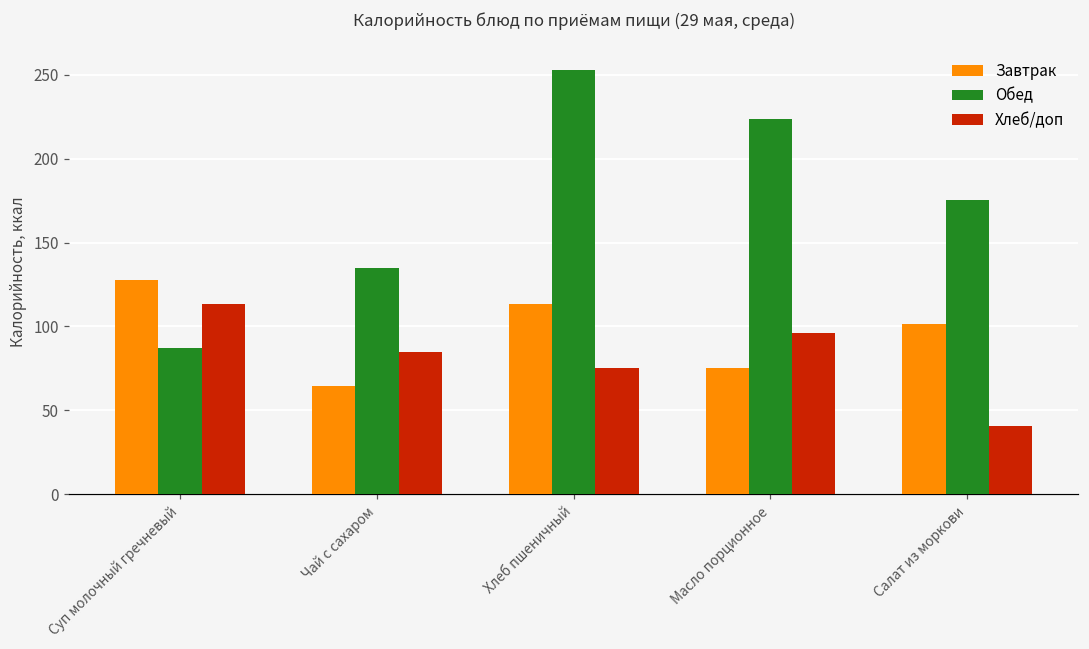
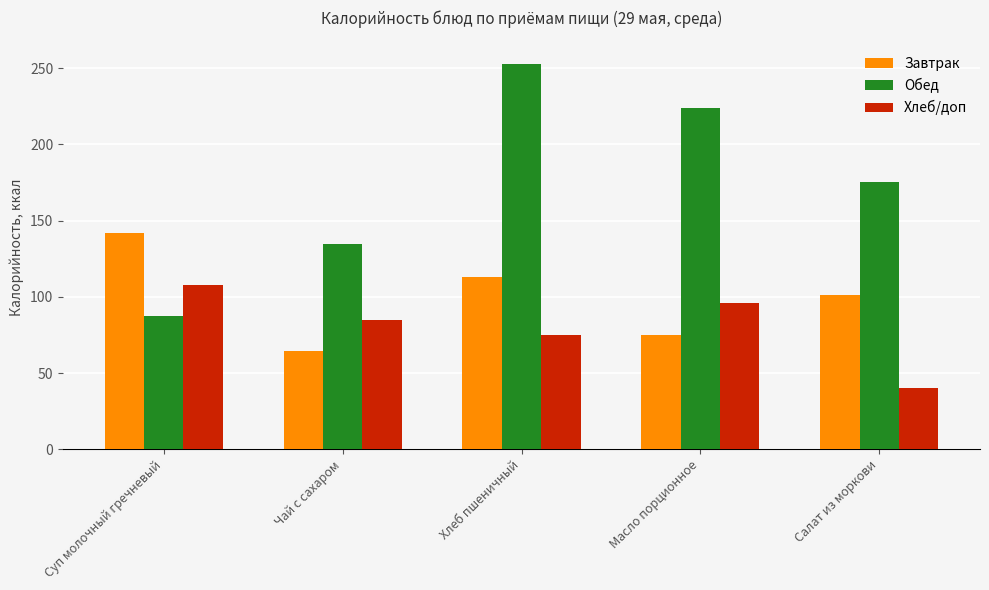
  {
    "Завтрак": {
-     "Суп молочный гречневый": 128,
+     "Суп молочный гречневый": 142,
      "Чай с сахаром": 65,
      "Хлеб пшеничный": 113,
      "Масло порционное": 75,
      "Салат из моркови": 102
    },
    "Обед": {
      "Суп молочный гречневый": 87,
      "Чай с сахаром": 135,
      "Хлеб пшеничный": 253,
      "Масло порционное": 224,
      "Салат из моркови": 176
    },
    "Хлеб/доп": {
-     "Суп молочный гречневый": 113,
+     "Суп молочный гречневый": 108,
      "Чай с сахаром": 85,
      "Хлеб пшеничный": 75,
      "Масло порционное": 96,
      "Салат из моркови": 40
    }
  }
